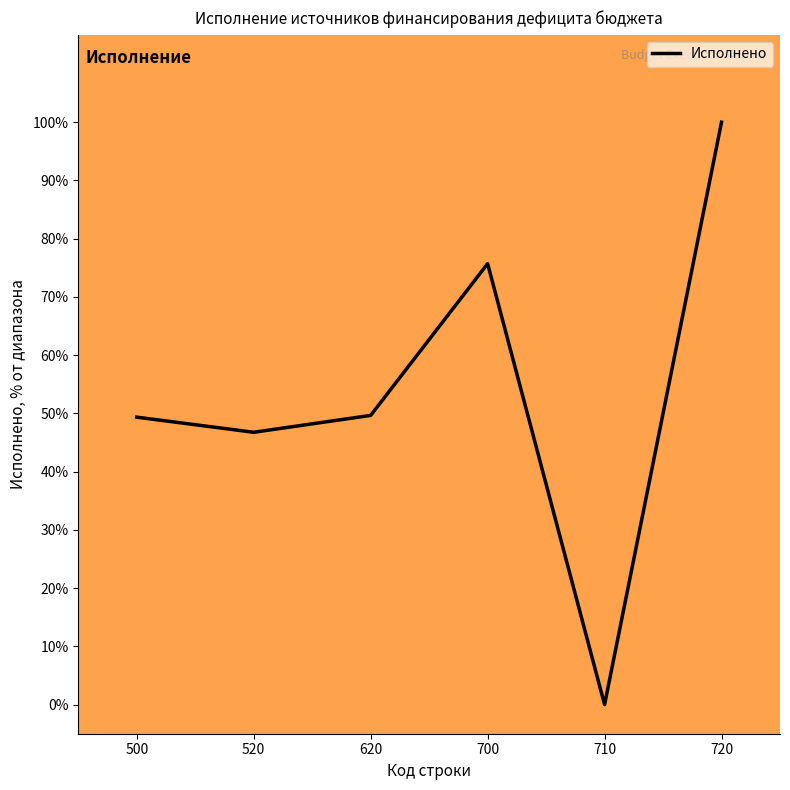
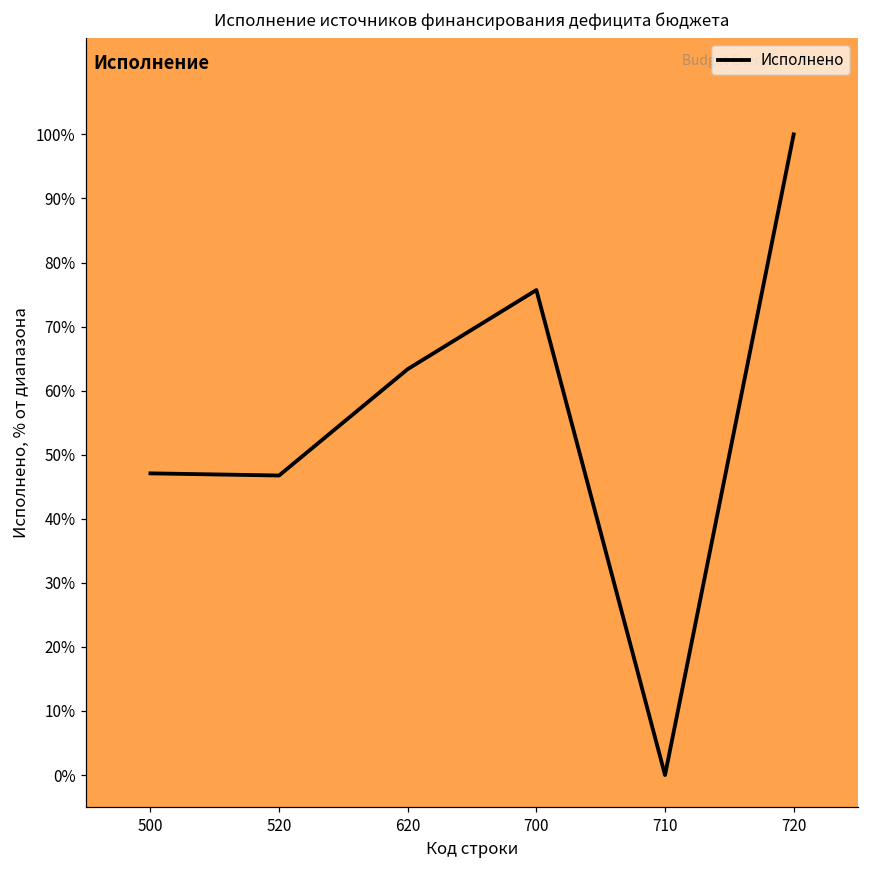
  {
-   "500": "49%",
+   "500": "47%",
    "520": "47%",
-   "620": "50%",
+   "620": "63%",
    "700": "76%",
    "710": "0%",
    "720": "100%"
  }
